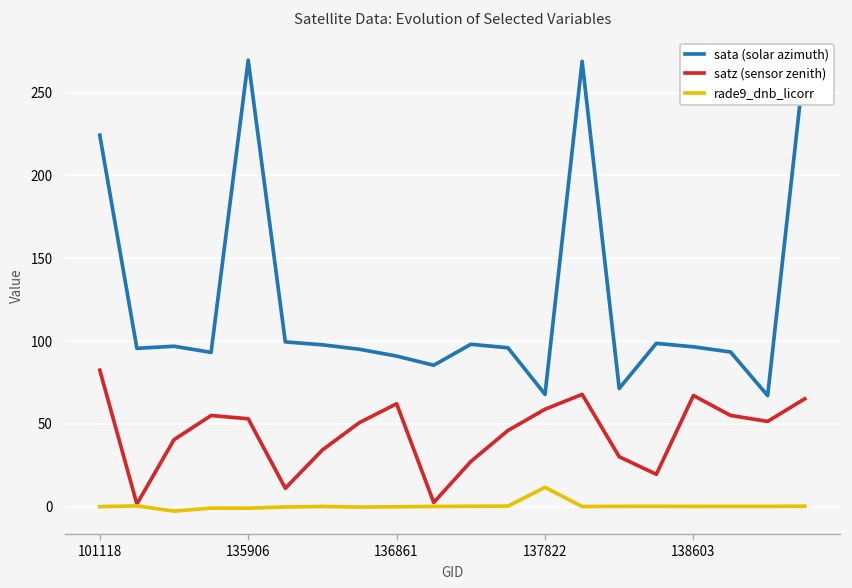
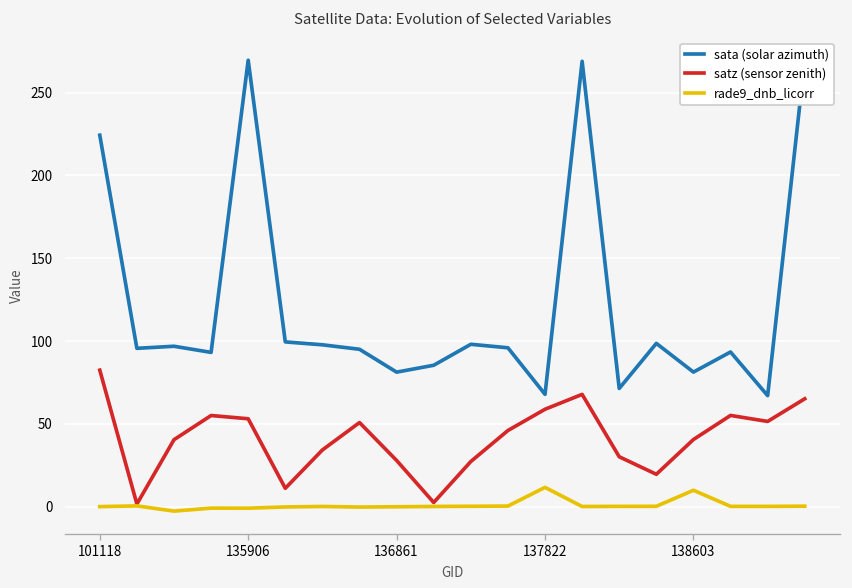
  {
    "sata (solar azimuth)": {
      "101118": 224,
      "135906": 270,
-     "136861": 91,
+     "136861": 81,
      "137822": 68,
-     "138603": 96
+     "138603": 81
    },
    "satz (sensor zenith)": {
      "101118": 82,
      "135906": 53,
-     "136861": 62,
+     "136861": 28,
      "137822": 59,
-     "138603": 67
+     "138603": 41
    },
    "rade9_dnb_licorr": {
      "101118": 0,
      "135906": -1,
      "136861": 0,
      "137822": 12,
-     "138603": 0
+     "138603": 10
    }
  }
